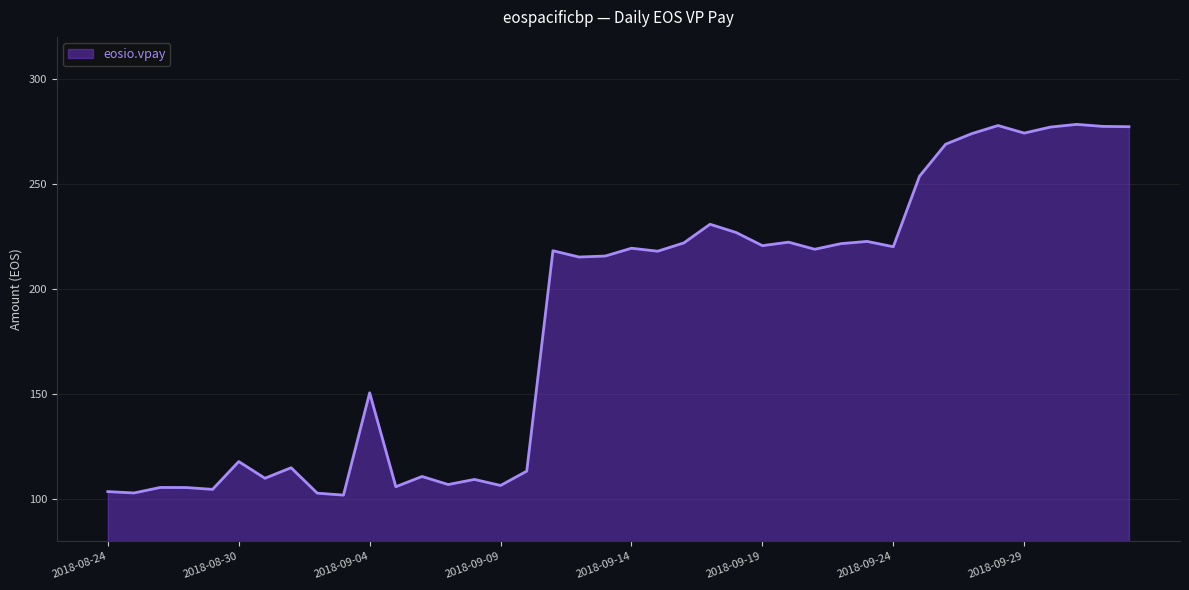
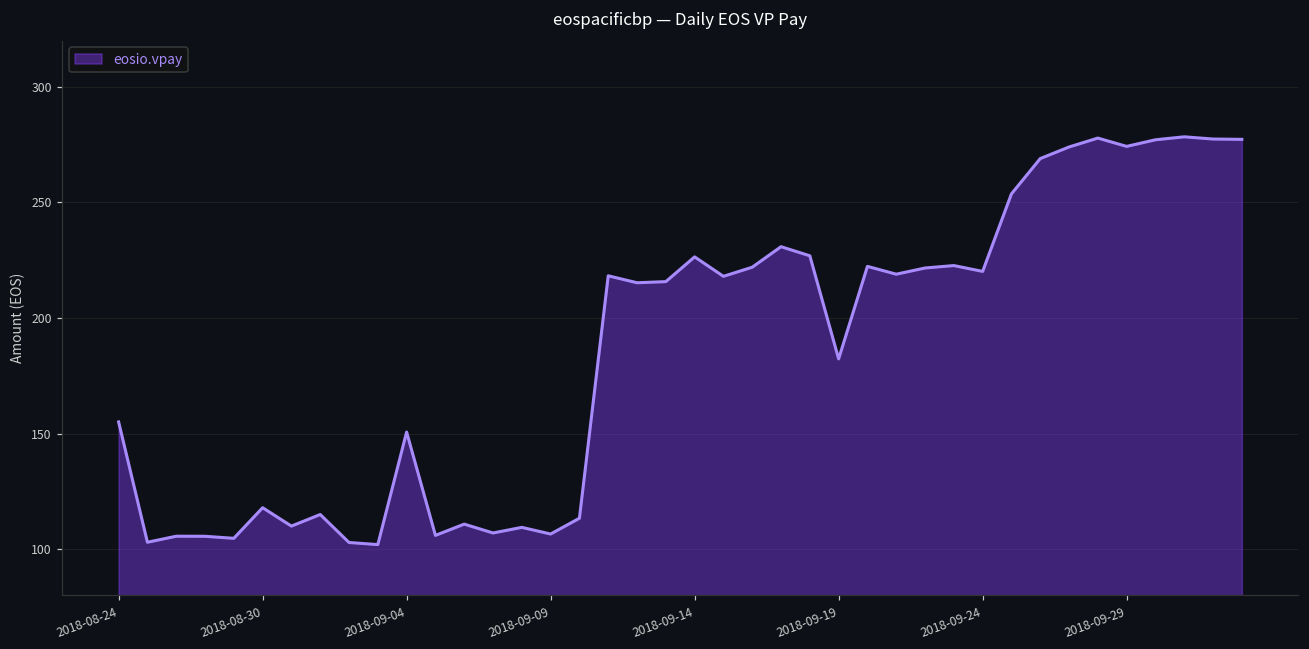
  {
-   "2018-08-24": 104,
+   "2018-08-24": 155,
    "2018-08-30": 118,
    "2018-09-04": 151,
    "2018-09-09": 107,
-   "2018-09-14": 219,
-   "2018-09-19": 221,
+   "2018-09-14": 226,
+   "2018-09-19": 182,
    "2018-09-24": 220,
    "2018-09-29": 274
  }
